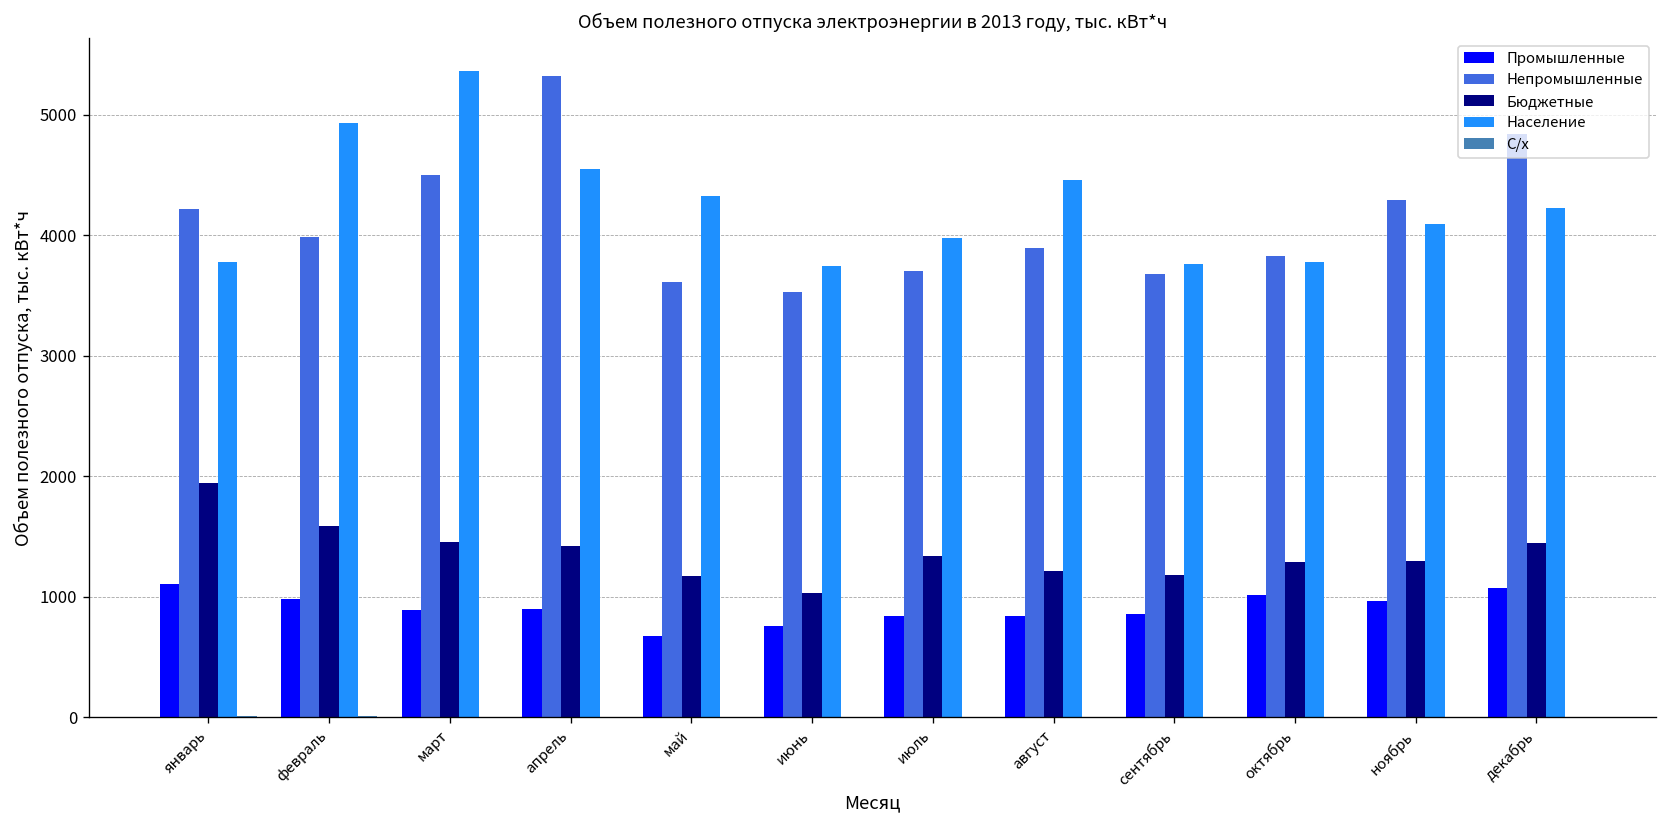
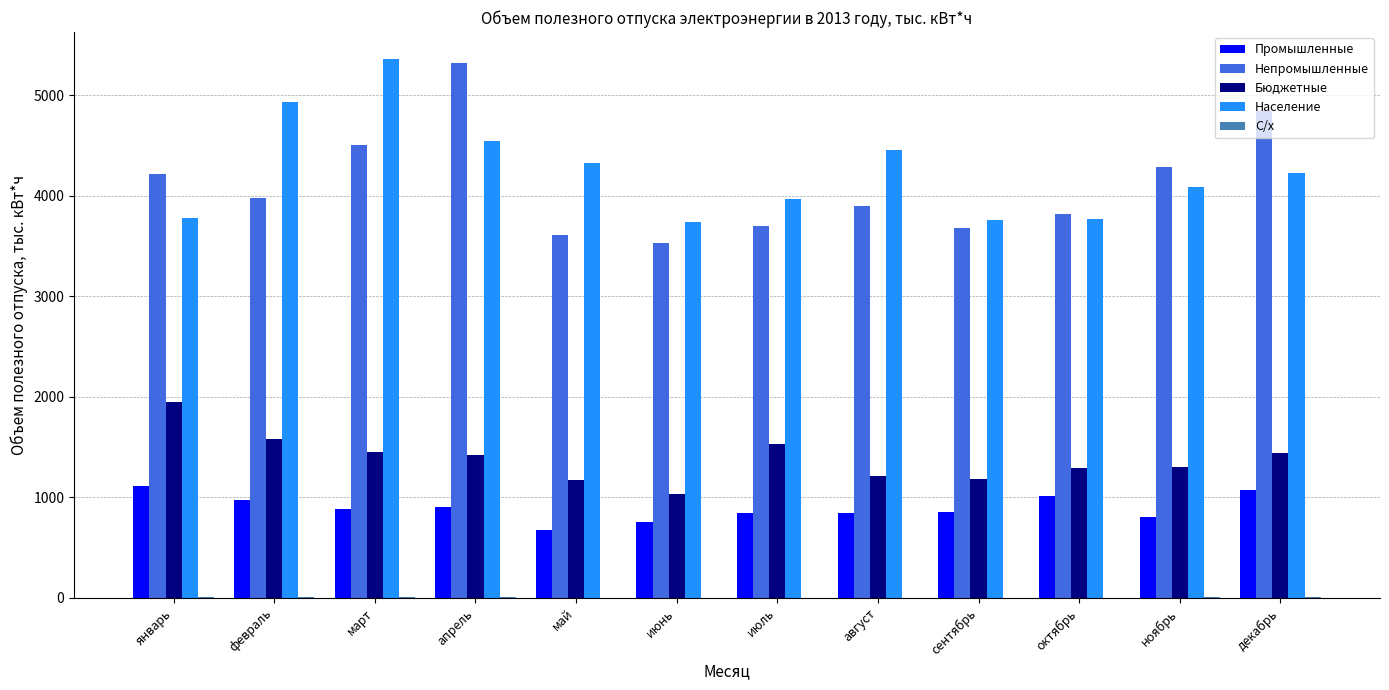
  {
    "Промышленные": {
      "январь": 1110,
      "февраль": 980,
      "март": 890,
      "апрель": 900,
      "май": 680,
      "июнь": 760,
      "июль": 840,
      "август": 840,
      "сентябрь": 850,
      "октябрь": 1010,
-     "ноябрь": 970,
+     "ноябрь": 800,
      "декабрь": 1070
    },
    "Бюджетные": {
      "январь": 1940,
      "февраль": 1580,
      "март": 1450,
      "апрель": 1420,
      "май": 1170,
      "июнь": 1030,
-     "июль": 1330,
+     "июль": 1530,
      "август": 1210,
      "сентябрь": 1180,
      "октябрь": 1290,
      "ноябрь": 1300,
      "декабрь": 1440
    },
    "Население": {
      "январь": 3780,
      "февраль": 4930,
      "март": 5360,
      "апрель": 4550,
      "май": 4320,
      "июнь": 3740,
      "июль": 3970,
      "август": 4460,
      "сентябрь": 3760,
      "октябрь": 3770,
      "ноябрь": 4090,
      "декабрь": 4230
    }
  }
